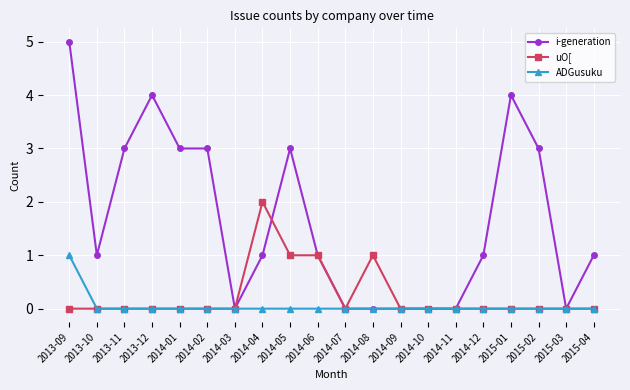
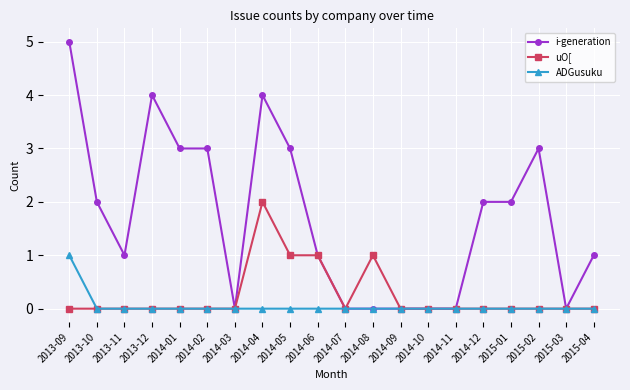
  {
    "i-generation": {
      "2013-09": 5,
-     "2013-10": 1,
-     "2013-11": 3,
+     "2013-10": 2,
+     "2013-11": 1,
      "2013-12": 4,
      "2014-01": 3,
      "2014-02": 3,
-     "2014-04": 1,
+     "2014-04": 4,
      "2014-05": 3,
-     "2014-12": 1,
-     "2015-01": 4,
+     "2014-12": 2,
+     "2015-01": 2,
      "2015-02": 3,
      "2015-04": 1
    },
    "uO[": {
      "2013-09": 0,
      "2014-04": 2,
      "2014-05": 1,
      "2014-08": 1
    },
    "ADGusuku": {
      "2013-09": 1,
      "2014-04": 0,
      "2014-05": 0,
      "2014-06": 0
    }
  }
